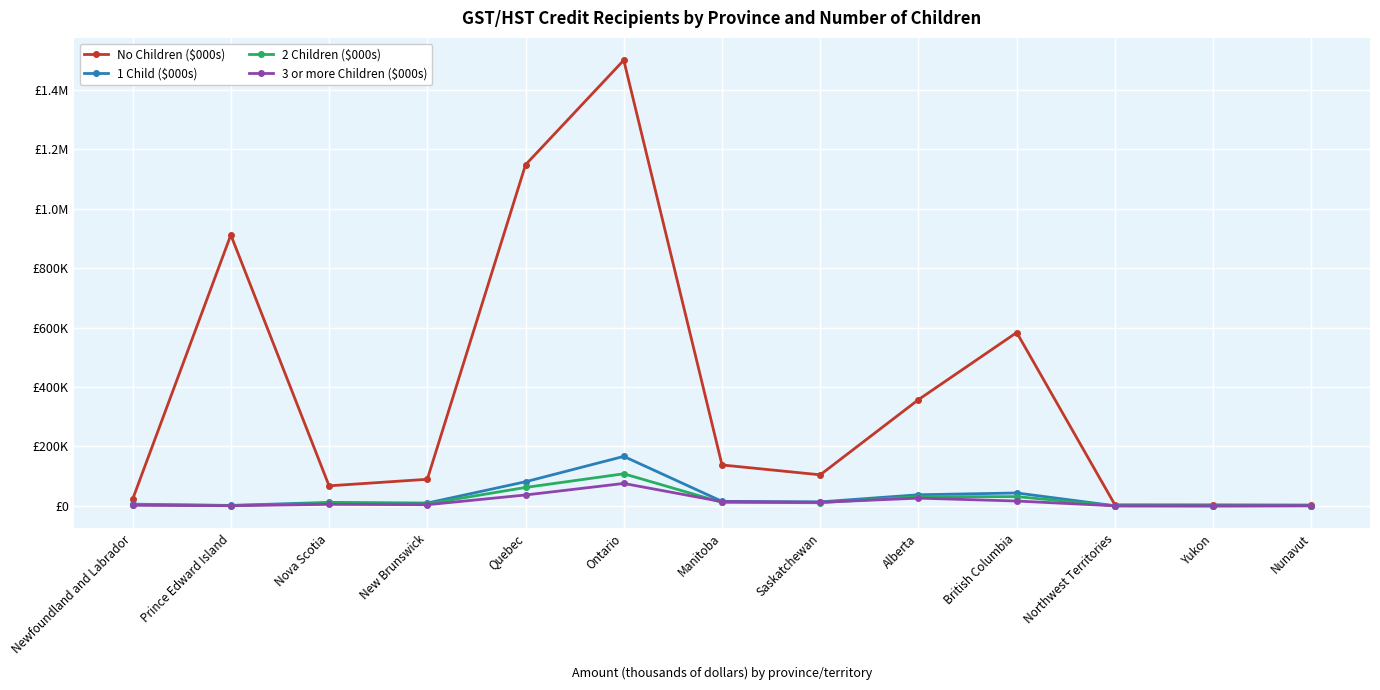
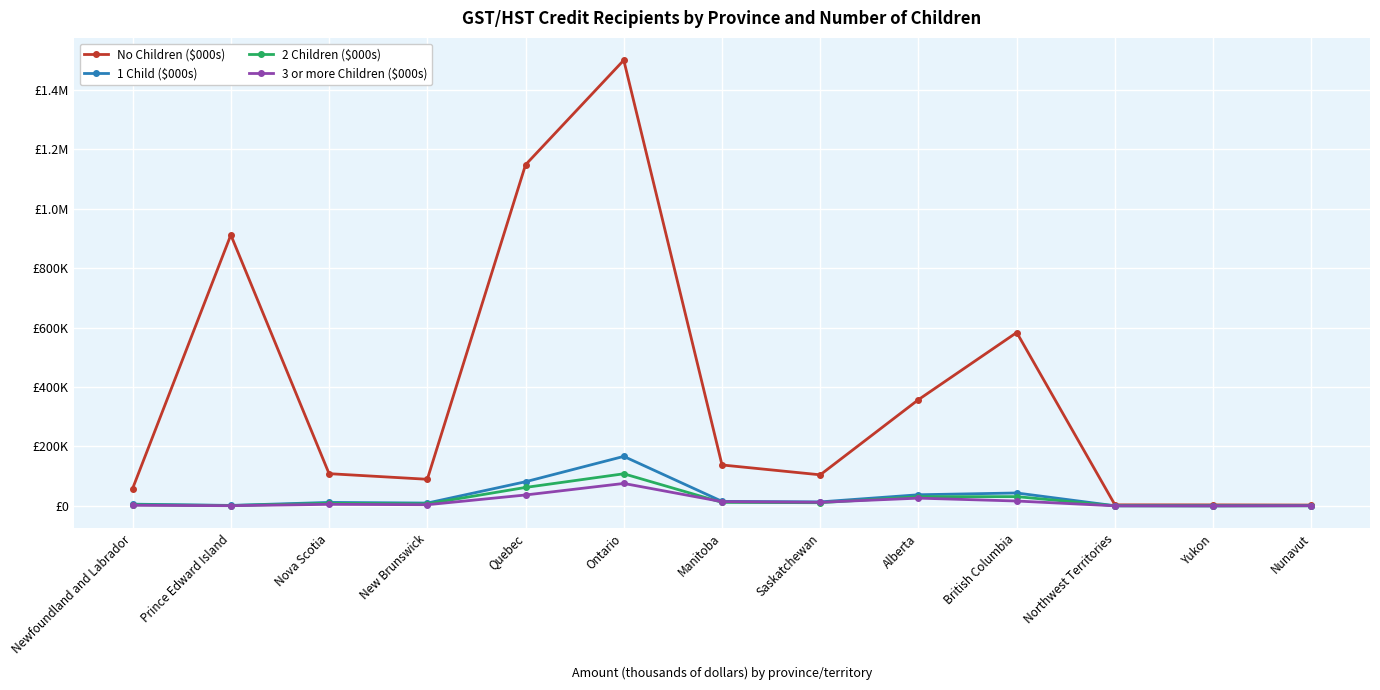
  {
    "No Children ($000s)": {
-     "Newfoundland and Labrador": "£20000",
+     "Newfoundland and Labrador": "£60000",
      "Prince Edward Island": "£910000",
-     "Nova Scotia": "£70000",
+     "Nova Scotia": "£110000",
      "New Brunswick": "£90000",
      "Quebec": "£1150000",
      "Ontario": "£1500000",
      "Manitoba": "£140000",
      "Saskatchewan": "£100000",
      "Alberta": "£360000",
      "British Columbia": "£580000"
    },
    "1 Child ($000s)": {
      "Quebec": "£80000",
      "Ontario": "£170000",
      "British Columbia": "£40000"
    },
    "2 Children ($000s)": {
      "Quebec": "£60000",
      "Ontario": "£110000",
      "British Columbia": "£30000"
    },
    "3 or more Children ($000s)": {
      "Quebec": "£40000",
      "Ontario": "£80000",
      "British Columbia": "£20000"
    }
  }
